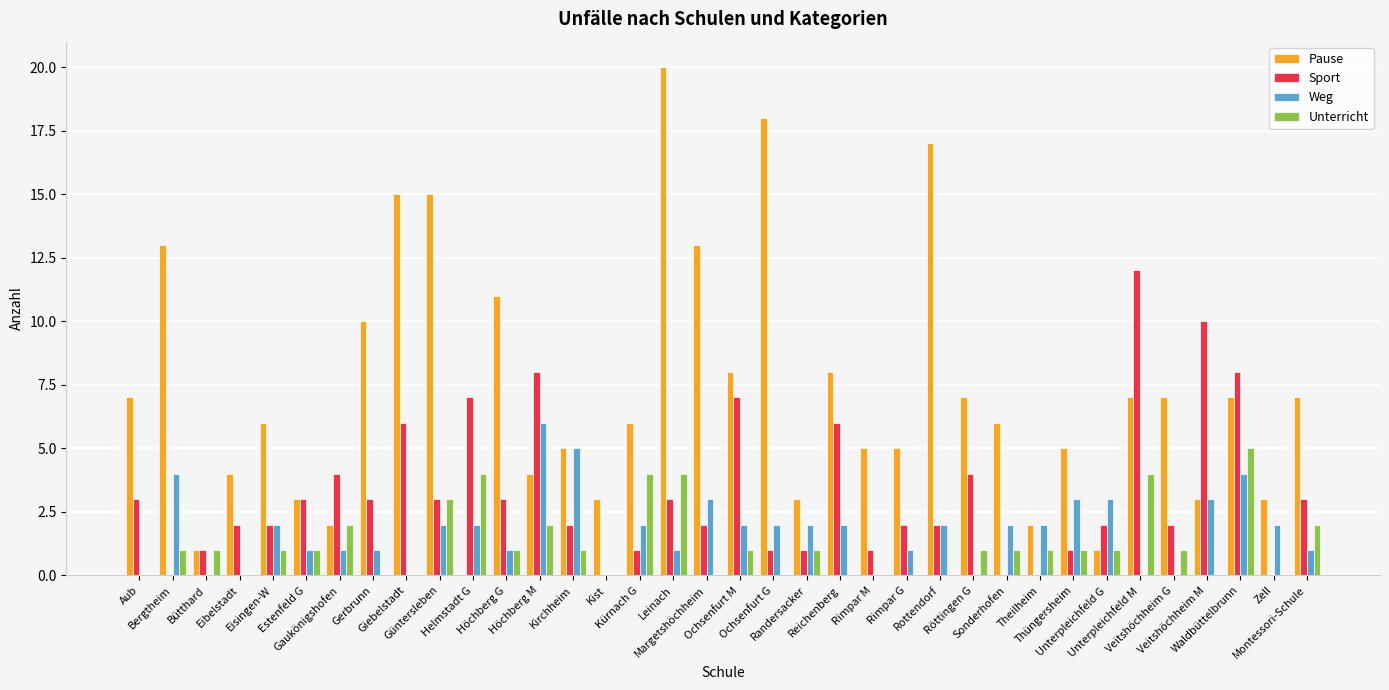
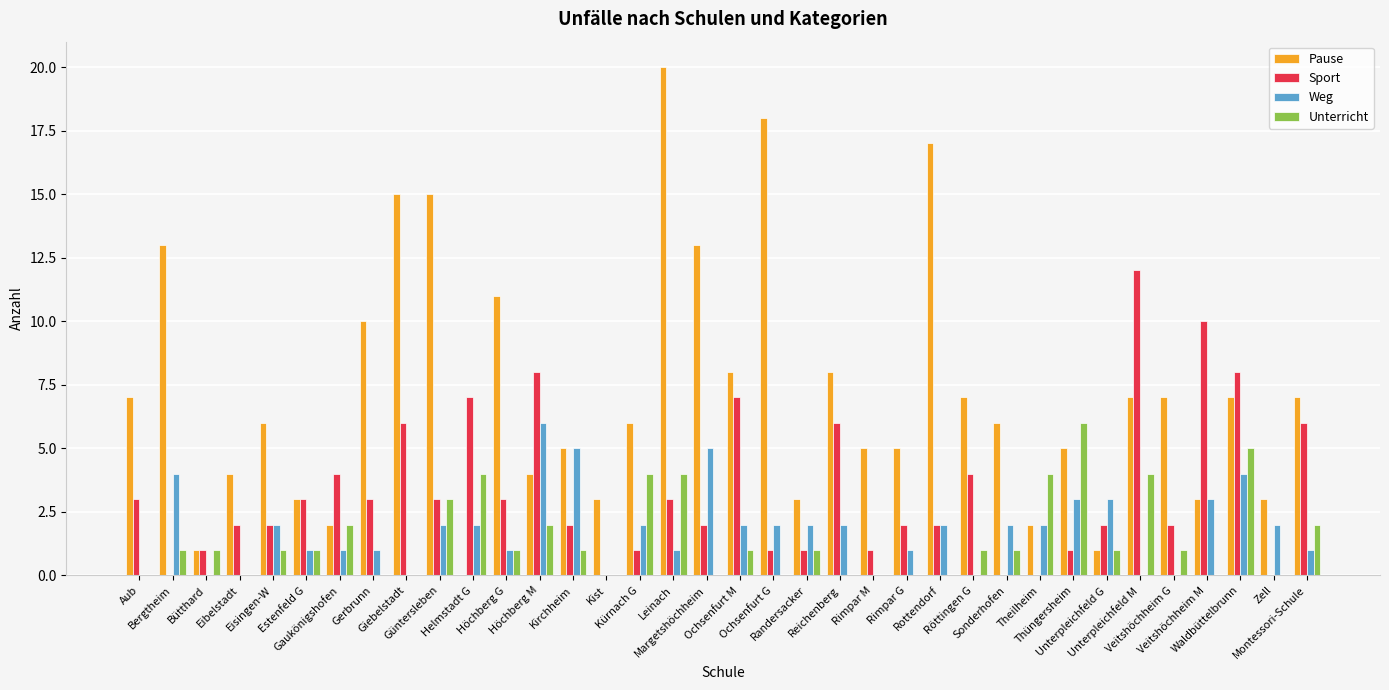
  {
    "Pause": {
      "Aub": 7,
      "Bergtheim": 13,
      "Bütthard": 1,
      "Eibelstadt": 4,
      "Eisingen-W": 6,
      "Estenfeld G": 3,
      "Gaukönigshofen": 2,
      "Gerbrunn": 10,
      "Giebelstadt": 15,
      "Güntersleben": 15,
      "Helmstadt G": 0,
      "Höchberg G": 11,
      "Höchberg M": 4,
      "Kirchheim": 5,
      "Kist": 3,
      "Kürnach G": 6,
      "Leinach": 20,
      "Margetshöchheim": 13,
      "Ochsenfurt M": 8,
      "Ochsenfurt G": 18,
      "Randersacker": 3,
      "Reichenberg": 8,
      "Rimpar M": 5,
      "Rimpar G": 5,
      "Rottendorf": 17,
      "Röttingen G": 7,
      "Sonderhofen": 6,
      "Theilheim": 2,
      "Thüngersheim": 5,
      "Unterpleichfeld G": 1,
      "Unterpleichfeld M": 7,
      "Veitshöchheim G": 7,
      "Veitshöchheim M": 3,
      "Waldbüttelbrunn": 7,
      "Zell": 3,
      "Montessori-Schule": 7
    },
    "Sport": {
      "Aub": 3,
      "Bergtheim": 0,
      "Bütthard": 1,
      "Eibelstadt": 2,
      "Eisingen-W": 2,
      "Estenfeld G": 3,
      "Gaukönigshofen": 4,
      "Gerbrunn": 3,
      "Giebelstadt": 6,
      "Güntersleben": 3,
      "Helmstadt G": 7,
      "Höchberg G": 3,
      "Höchberg M": 8,
      "Kirchheim": 2,
      "Kist": 0,
      "Kürnach G": 1,
      "Leinach": 3,
      "Margetshöchheim": 2,
      "Ochsenfurt M": 7,
      "Ochsenfurt G": 1,
      "Randersacker": 1,
      "Reichenberg": 6,
      "Rimpar M": 1,
      "Rimpar G": 2,
      "Rottendorf": 2,
      "Röttingen G": 4,
      "Sonderhofen": 0,
      "Theilheim": 0,
      "Thüngersheim": 1,
      "Unterpleichfeld G": 2,
      "Unterpleichfeld M": 12,
      "Veitshöchheim G": 2,
      "Veitshöchheim M": 10,
      "Waldbüttelbrunn": 8,
      "Zell": 0,
-     "Montessori-Schule": 3
+     "Montessori-Schule": 6
    },
    "Weg": {
      "Aub": 0,
      "Bergtheim": 4,
      "Bütthard": 0,
      "Eibelstadt": 0,
      "Eisingen-W": 2,
      "Estenfeld G": 1,
      "Gaukönigshofen": 1,
      "Gerbrunn": 1,
      "Giebelstadt": 0,
      "Güntersleben": 2,
      "Helmstadt G": 2,
      "Höchberg G": 1,
      "Höchberg M": 6,
      "Kirchheim": 5,
      "Kist": 0,
      "Kürnach G": 2,
      "Leinach": 1,
-     "Margetshöchheim": 3,
+     "Margetshöchheim": 5,
      "Ochsenfurt M": 2,
      "Ochsenfurt G": 2,
      "Randersacker": 2,
      "Reichenberg": 2,
      "Rimpar M": 0,
      "Rimpar G": 1,
      "Rottendorf": 2,
      "Röttingen G": 0,
      "Sonderhofen": 2,
      "Theilheim": 2,
      "Thüngersheim": 3,
      "Unterpleichfeld G": 3,
      "Unterpleichfeld M": 0,
      "Veitshöchheim G": 0,
      "Veitshöchheim M": 3,
      "Waldbüttelbrunn": 4,
      "Zell": 2,
      "Montessori-Schule": 1
    },
    "Unterricht": {
      "Aub": 0,
      "Bergtheim": 1,
      "Bütthard": 1,
      "Eibelstadt": 0,
      "Eisingen-W": 1,
      "Estenfeld G": 1,
      "Gaukönigshofen": 2,
      "Gerbrunn": 0,
      "Giebelstadt": 0,
      "Güntersleben": 3,
      "Helmstadt G": 4,
      "Höchberg G": 1,
      "Höchberg M": 2,
      "Kirchheim": 1,
      "Kist": 0,
      "Kürnach G": 4,
      "Leinach": 4,
      "Margetshöchheim": 0,
      "Ochsenfurt M": 1,
      "Ochsenfurt G": 0,
      "Randersacker": 1,
      "Reichenberg": 0,
      "Rimpar M": 0,
      "Rimpar G": 0,
      "Rottendorf": 0,
      "Röttingen G": 1,
      "Sonderhofen": 1,
-     "Theilheim": 1,
-     "Thüngersheim": 1,
+     "Theilheim": 4,
+     "Thüngersheim": 6,
      "Unterpleichfeld G": 1,
      "Unterpleichfeld M": 4,
      "Veitshöchheim G": 1,
      "Veitshöchheim M": 0,
      "Waldbüttelbrunn": 5,
      "Zell": 0,
      "Montessori-Schule": 2
    }
  }
